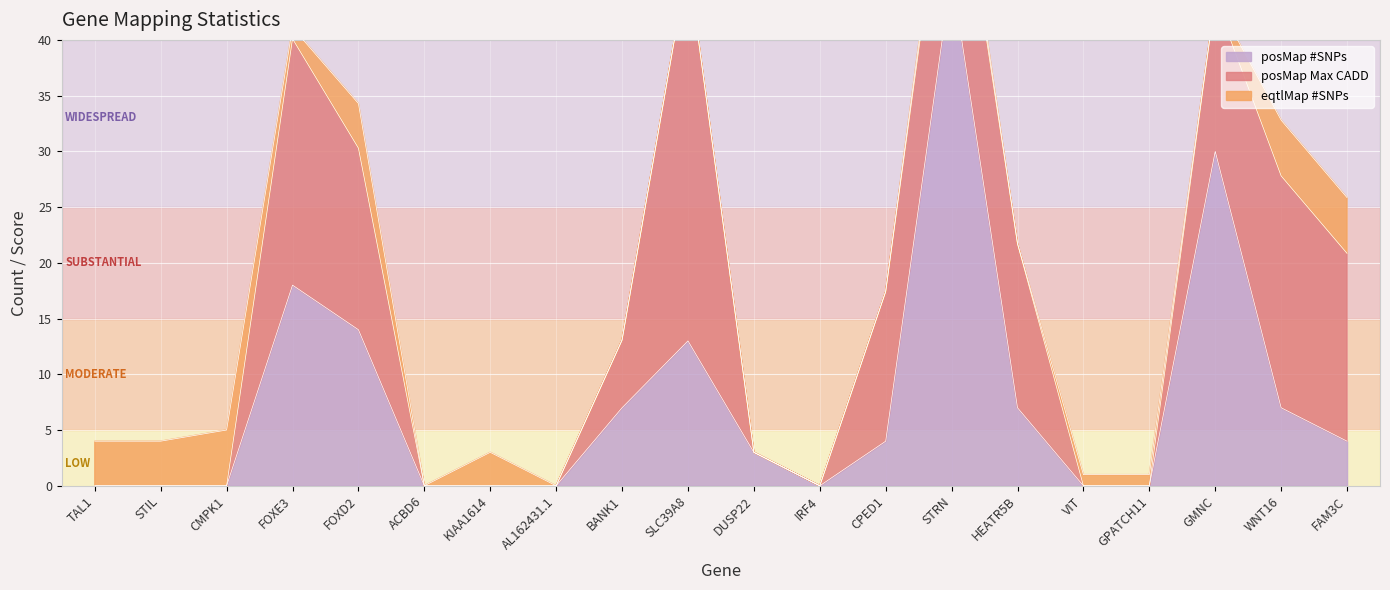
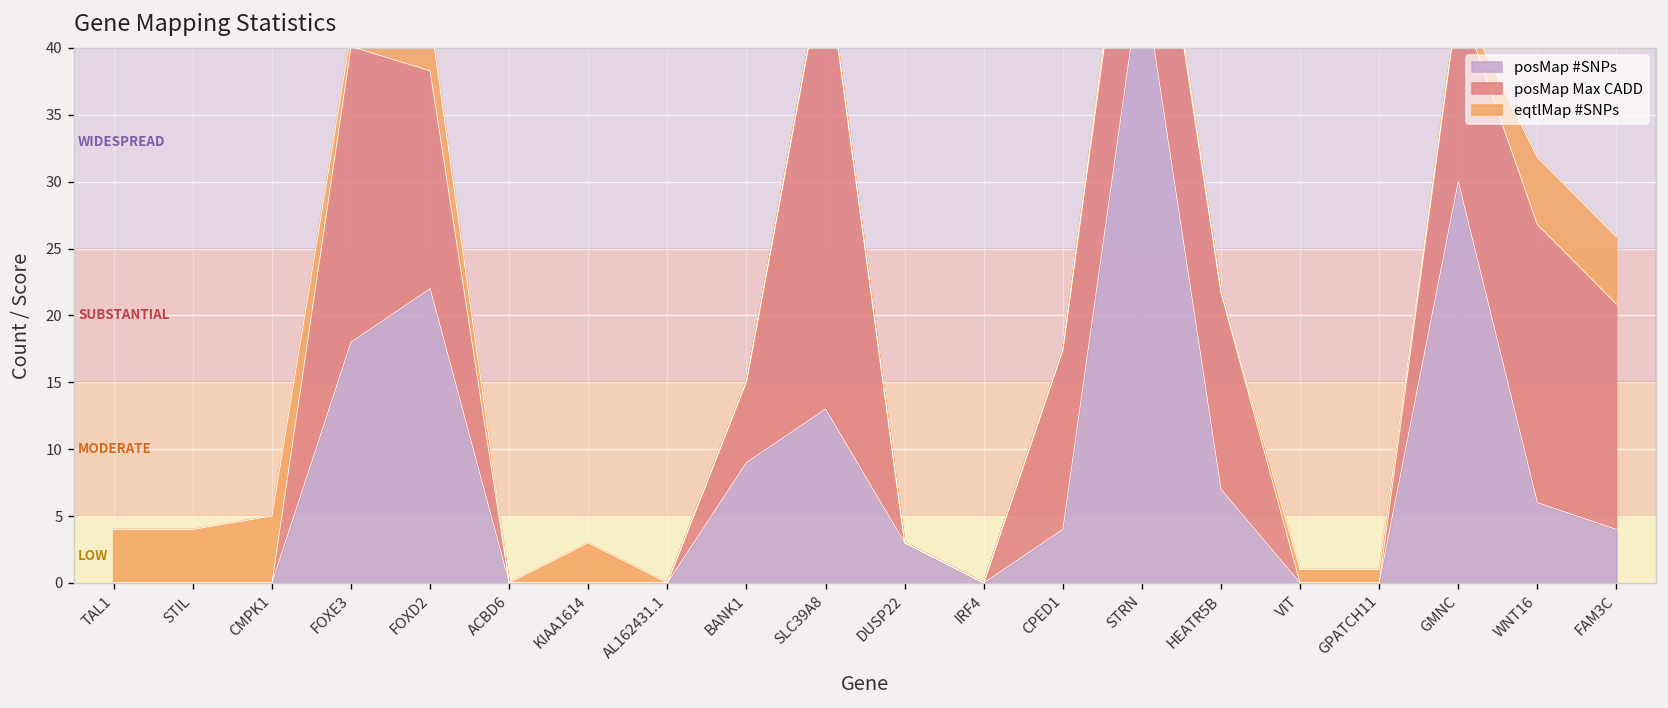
  {
    "posMap #SNPs": {
      "FOXE3": 18,
-     "FOXD2": 14,
-     "BANK1": 7,
+     "FOXD2": 22,
+     "BANK1": 9,
      "SLC39A8": 13,
      "CPED1": 4,
      "HEATR5B": 7,
      "GMNC": 30,
-     "WNT16": 7,
+     "WNT16": 6,
      "FAM3C": 4
    }
  }
